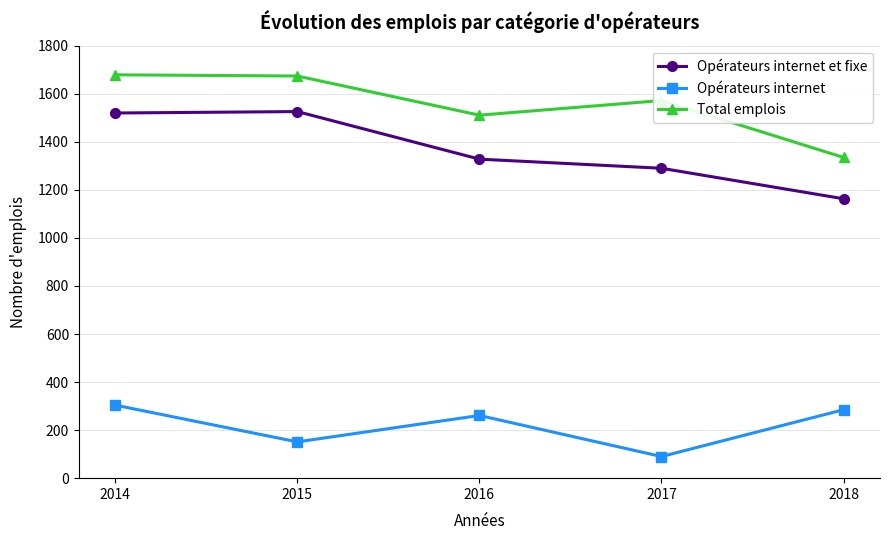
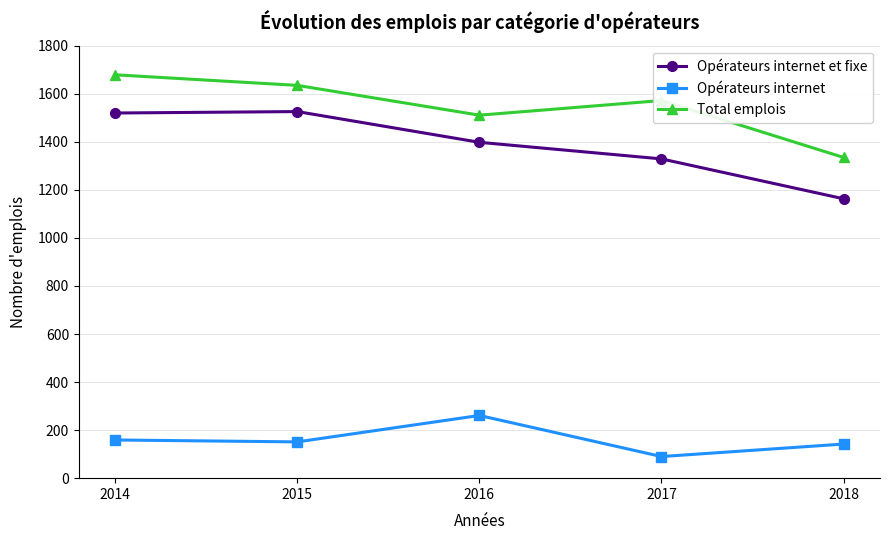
  {
    "Opérateurs internet et fixe": {
      "2014": 1520,
      "2015": 1530,
-     "2016": 1330,
-     "2017": 1290,
+     "2016": 1400,
+     "2017": 1330,
      "2018": 1160
    },
    "Opérateurs internet": {
-     "2014": 300,
+     "2014": 160,
      "2015": 150,
      "2016": 260,
      "2017": 90,
-     "2018": 290
+     "2018": 140
    },
    "Total emplois": {
      "2014": 1680,
-     "2015": 1670,
+     "2015": 1640,
      "2016": 1510,
      "2018": 1340
    }
  }
